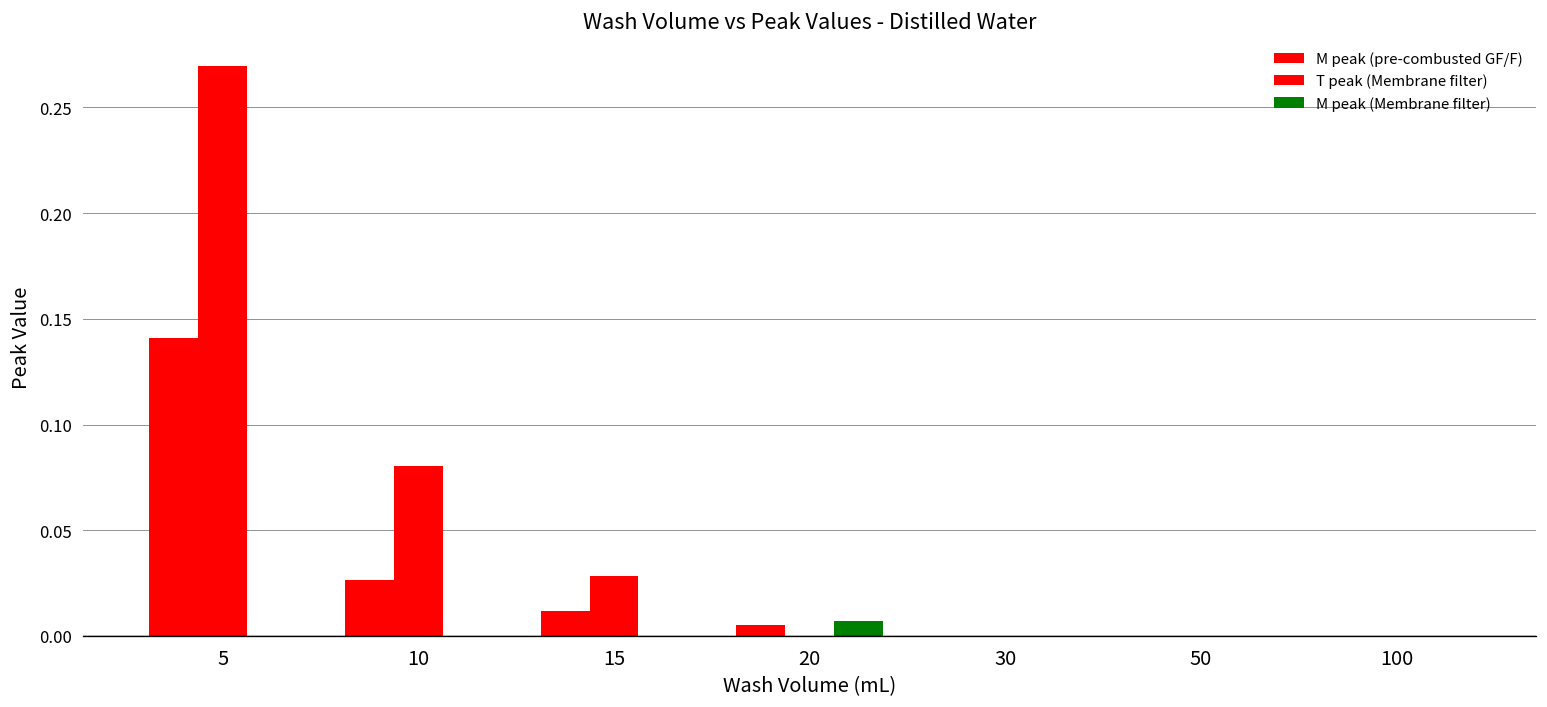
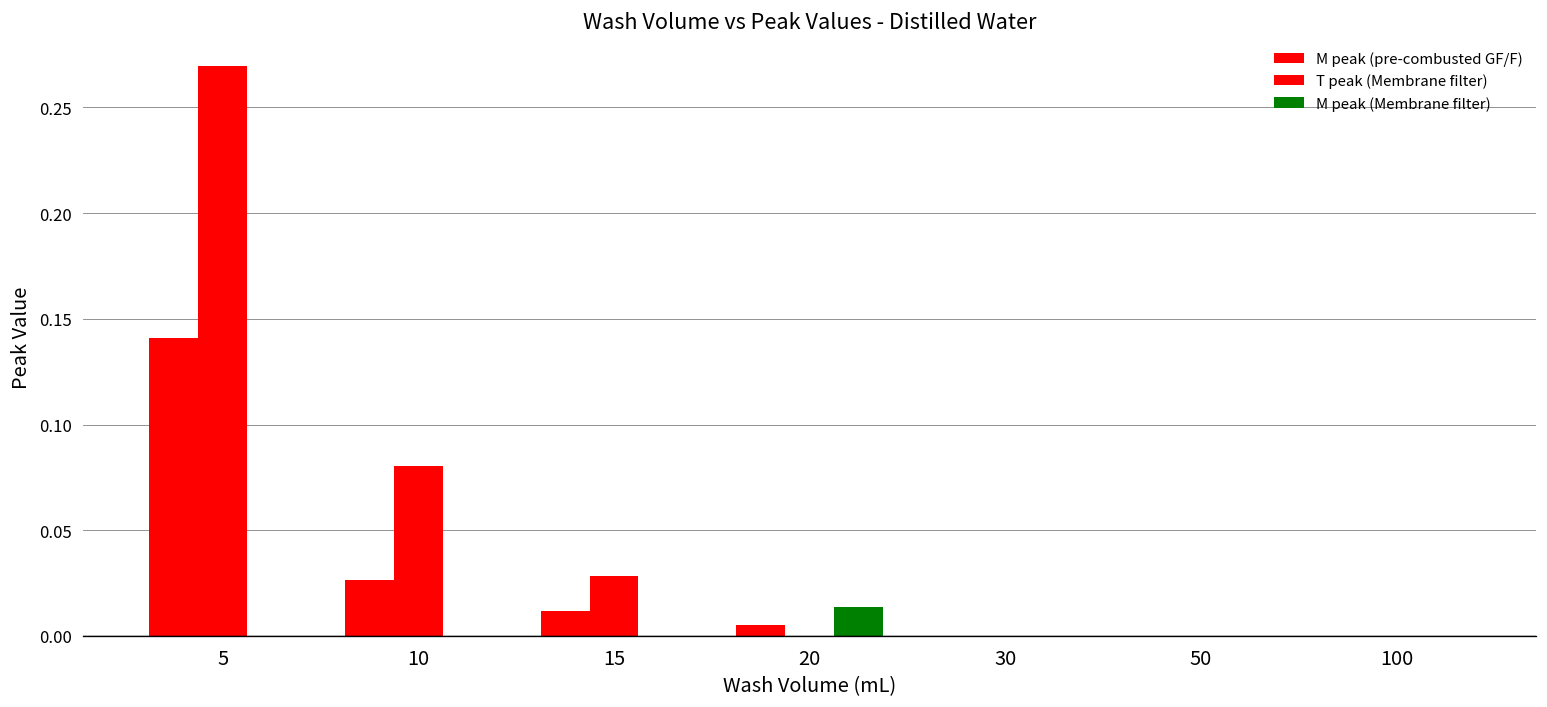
  {
    "M peak (Membrane filter)": {
      "5": 0.000,
      "10": 0.000,
      "15": 0.000,
-     "20": 0.007,
+     "20": 0.014,
      "30": 0.000,
      "50": 0.000,
      "100": 0.000
    }
  }
